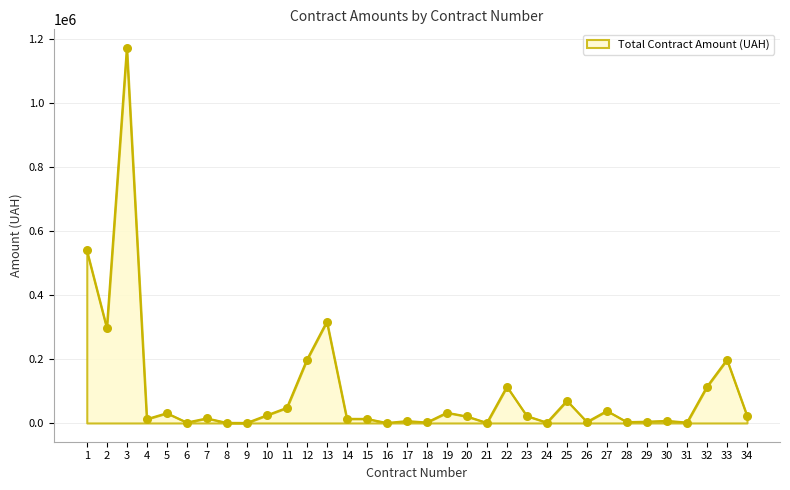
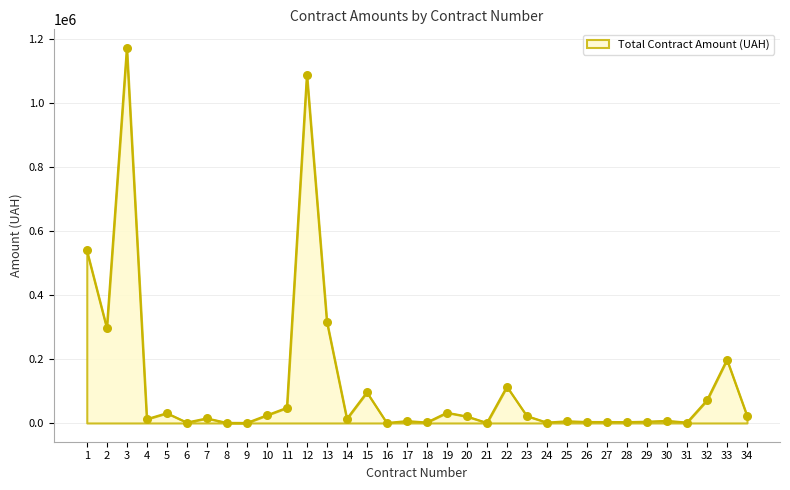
  {
    "1": 540000,
    "2": 300000,
    "3": 1170000,
    "4": 10000,
    "5": 30000,
    "6": 0,
    "7": 10000,
    "8": 0,
    "9": 0,
    "10": 20000,
    "11": 50000,
-   "12": 200000,
+   "12": 1090000,
    "13": 320000,
    "14": 10000,
-   "15": 10000,
+   "15": 100000,
    "16": 0,
    "17": 10000,
    "18": 0,
    "19": 30000,
    "20": 20000,
    "21": 0,
    "22": 110000,
    "23": 20000,
    "24": 0,
-   "25": 70000,
+   "25": 10000,
    "26": 0,
-   "27": 40000,
+   "27": 0,
    "28": 0,
    "29": 0,
    "30": 10000,
    "31": 0,
-   "32": 110000,
+   "32": 70000,
    "33": 200000,
    "34": 20000
  }
